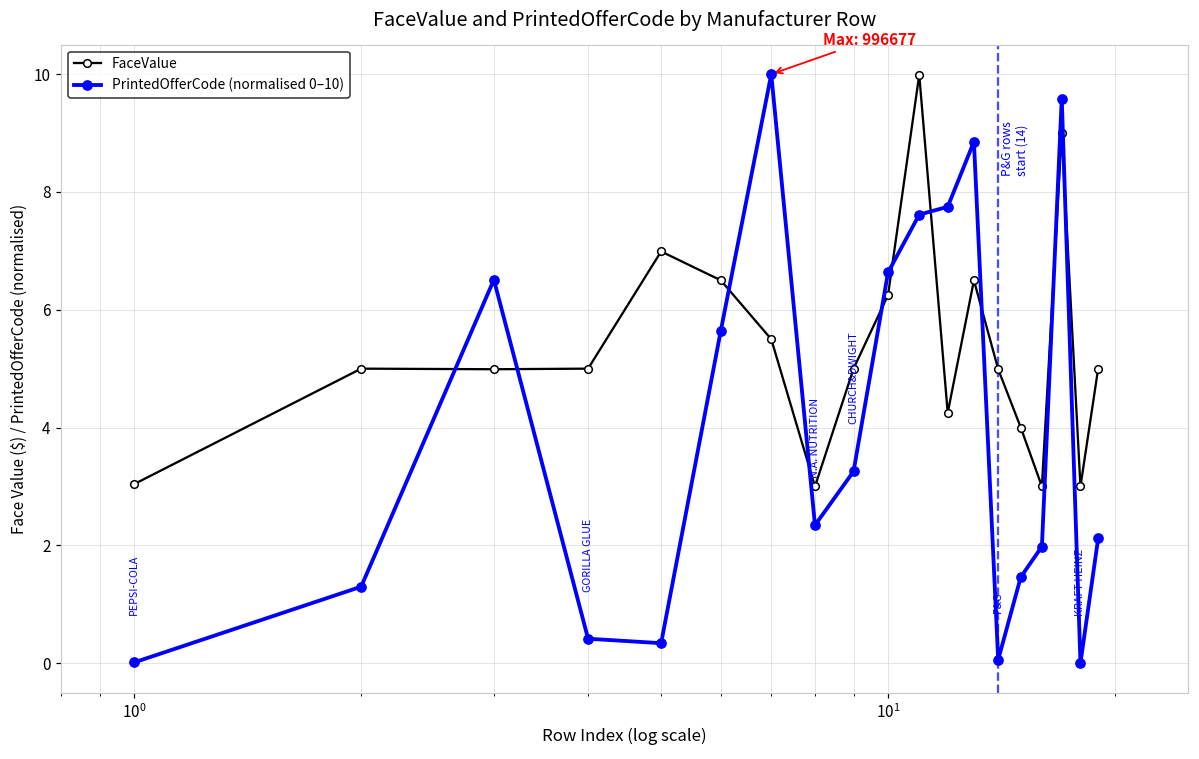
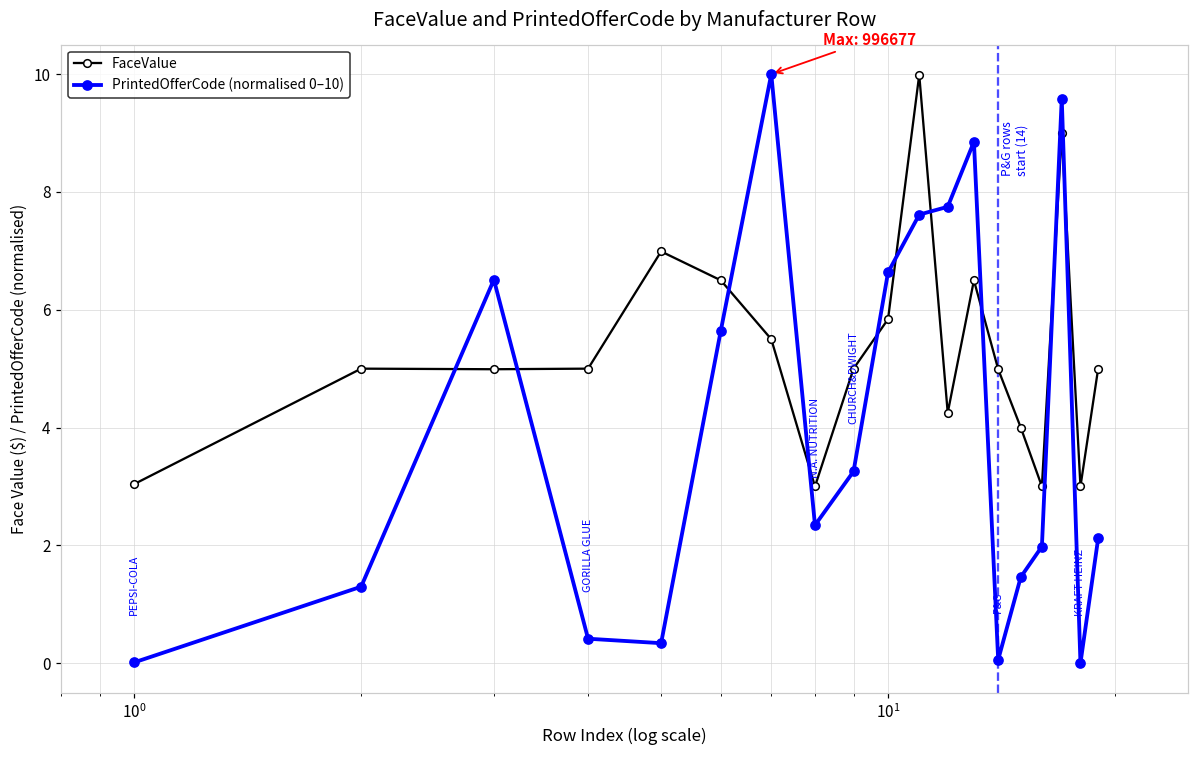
  {
    "FaceValue": {
      "10^0": 3.0,
-     "10^1": 6.3
+     "10^1": 5.8
    },
    "PrintedOfferCode (normalised 0–10)": {
      "10^0": 0.0,
      "10^1": 6.6
    }
  }
